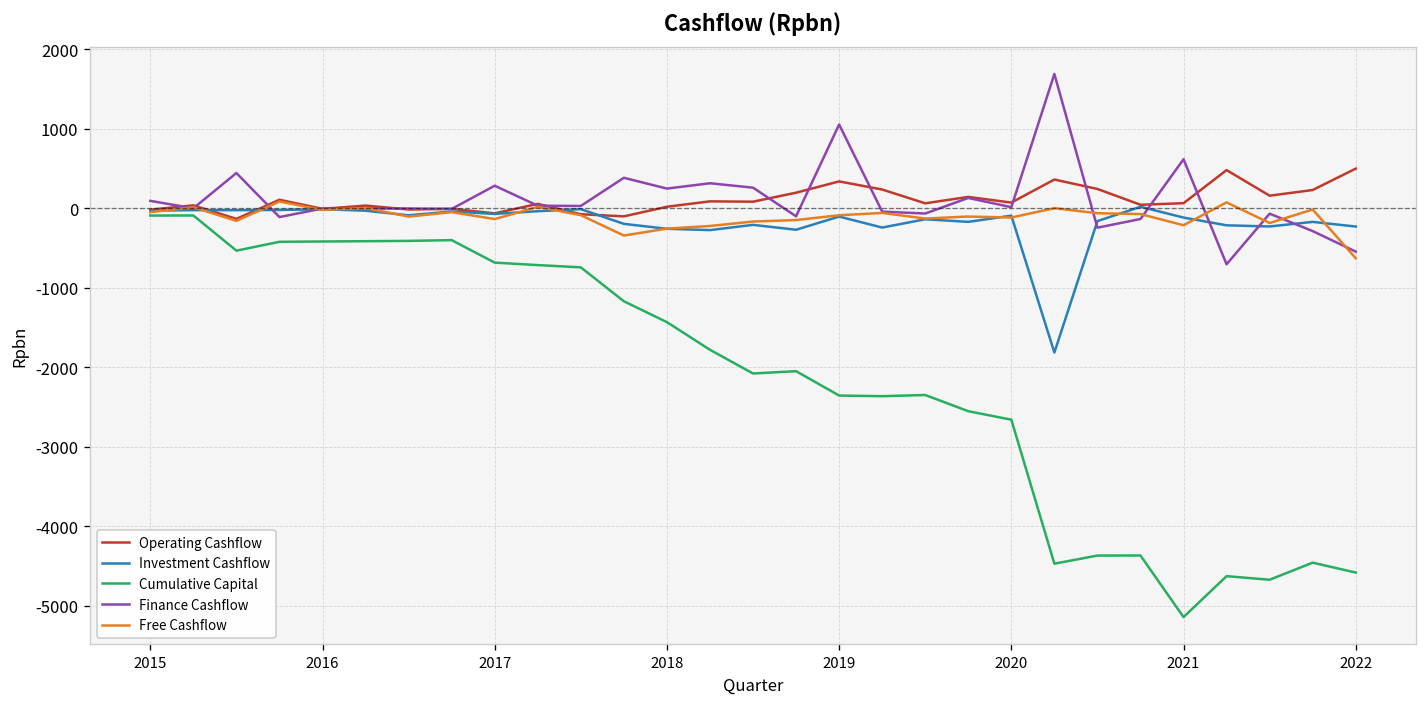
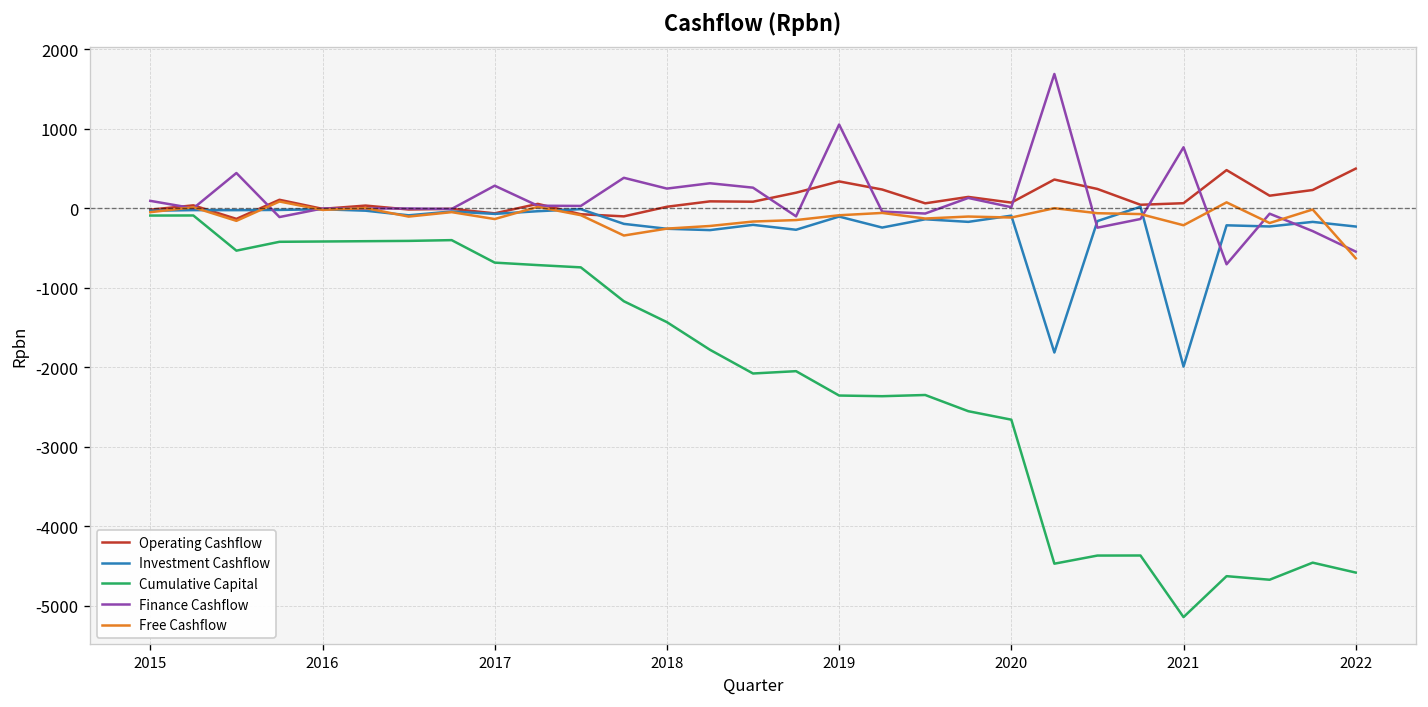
  {
    "Operating Cashflow": {
      "2018": 0,
      "2019": 300,
      "2020": 100,
      "2021": 100,
      "2022": 500
    },
    "Investment Cashflow": {
-     "2021": -100,
+     "2021": -2000,
      "2022": -200
    },
    "Cumulative Capital": {
      "2015": -100,
      "2016": -400,
      "2017": -700,
      "2018": -1400,
      "2019": -2400,
      "2020": -2700,
      "2021": -5100,
      "2022": -4600
    },
    "Finance Cashflow": {
      "2015": 100,
      "2017": 300,
      "2018": 200,
      "2019": 1100,
      "2020": 0,
-     "2021": 600,
+     "2021": 800,
      "2022": -500
    },
    "Free Cashflow": {
      "2017": -100,
      "2021": -200,
      "2022": -600
    }
  }
